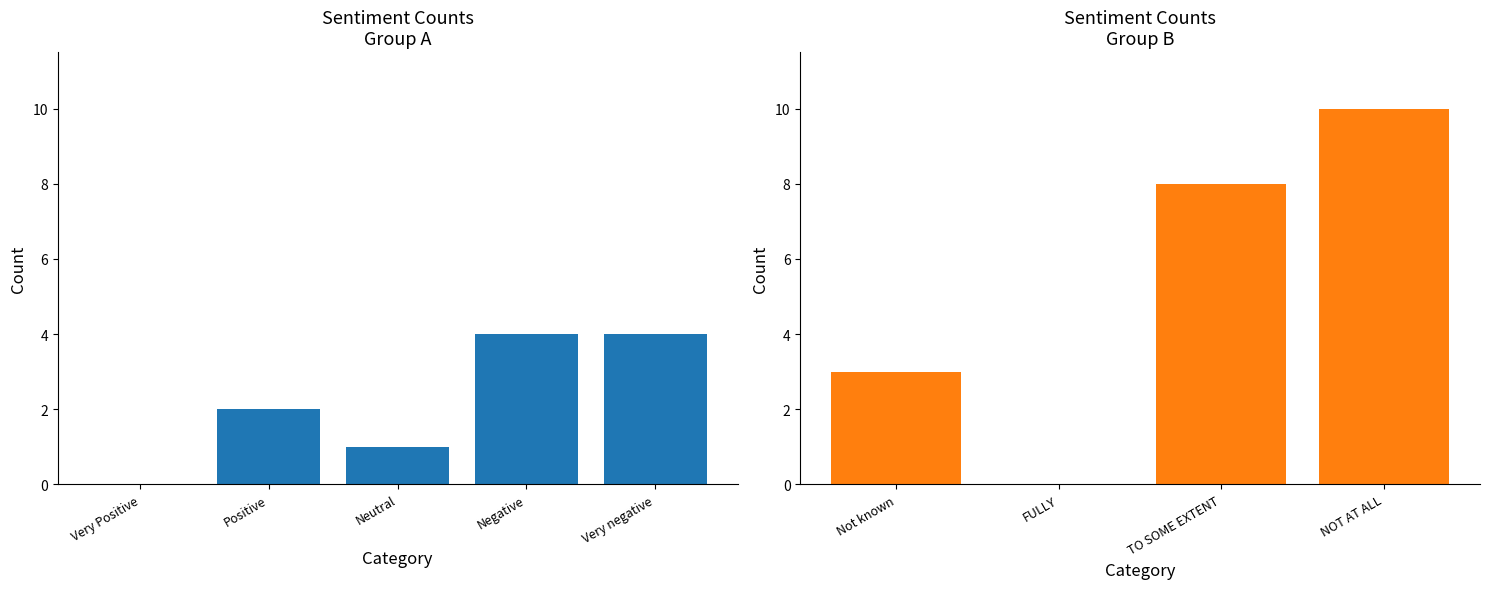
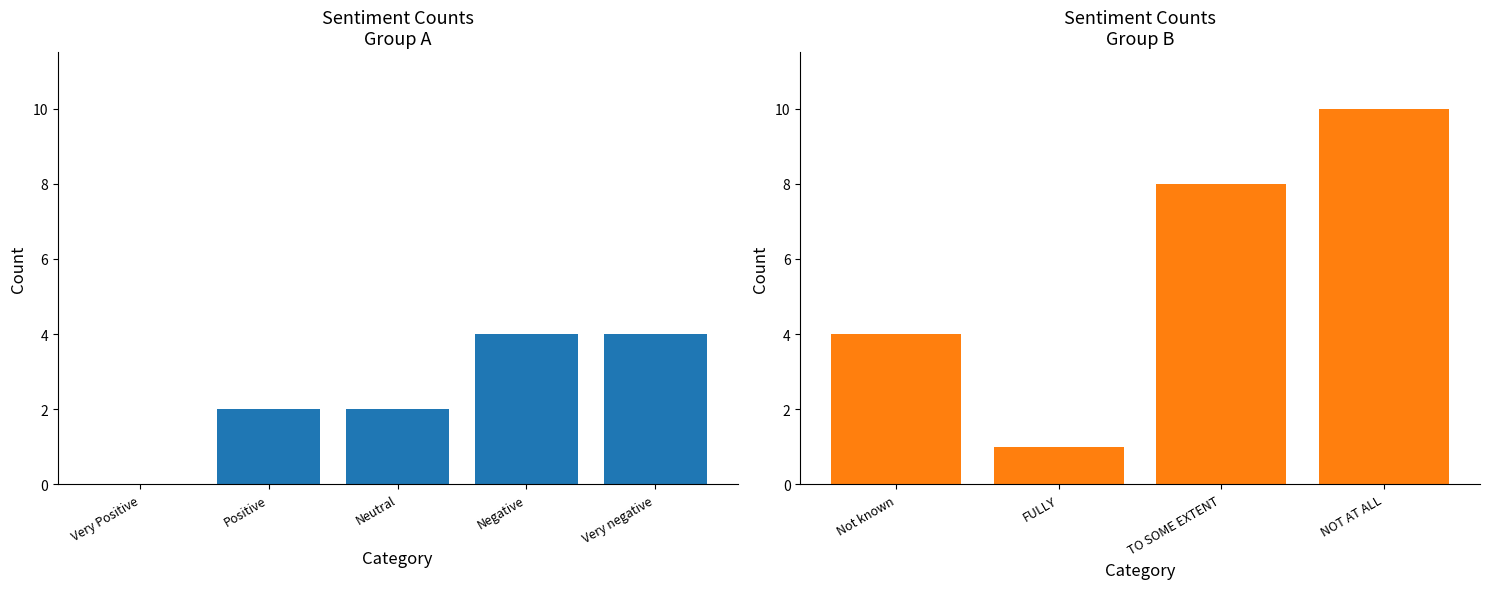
  {
    "Sentiment Counts Group A": {
      "Very Positive": 0,
      "Positive": 2,
-     "Neutral": 1,
+     "Neutral": 2,
      "Negative": 4,
      "Very negative": 4
    },
    "Sentiment Counts Group B": {
-     "Not known": 3,
-     "FULLY": 0,
+     "Not known": 4,
+     "FULLY": 1,
      "TO SOME EXTENT": 8,
      "NOT AT ALL": 10
    }
  }
